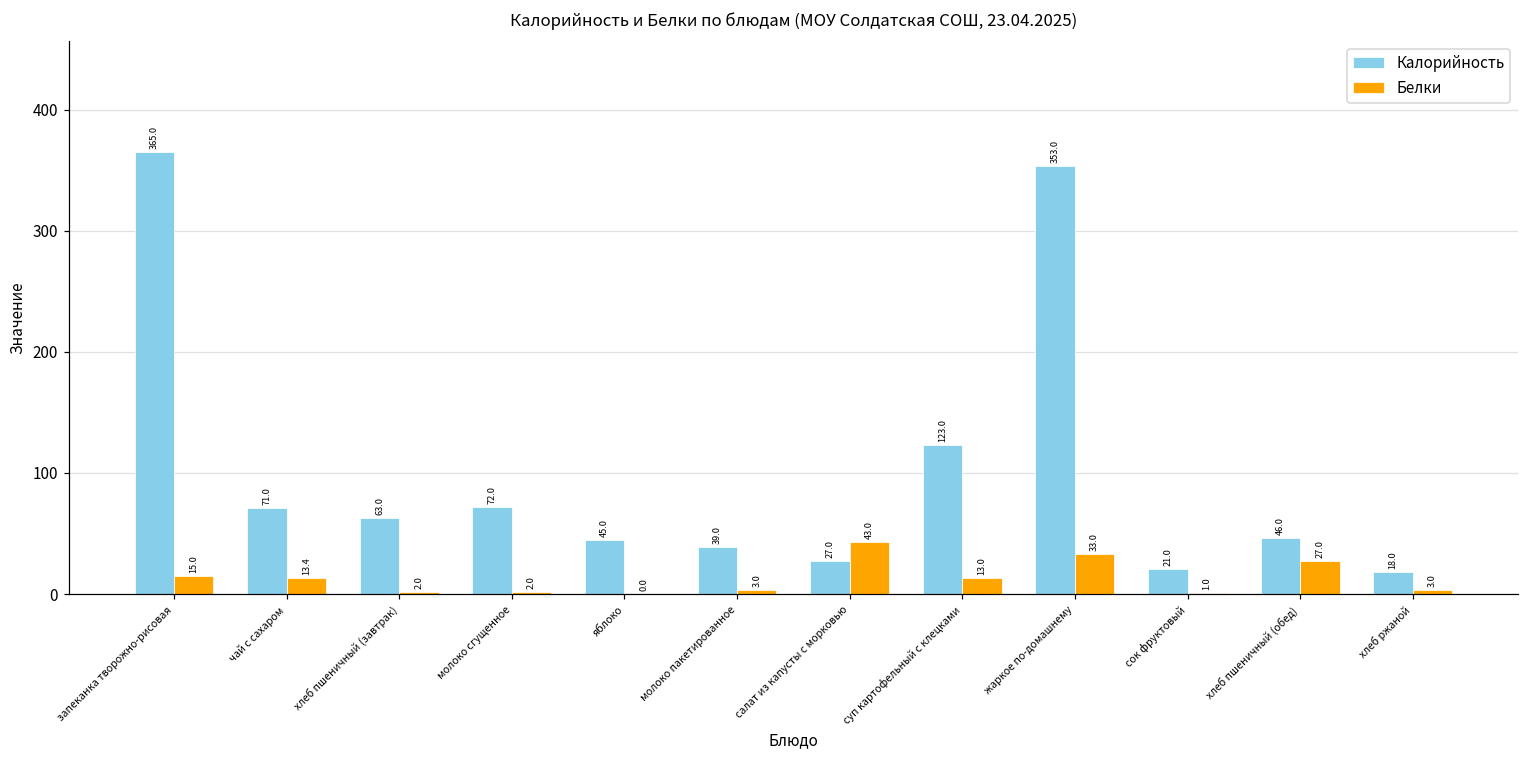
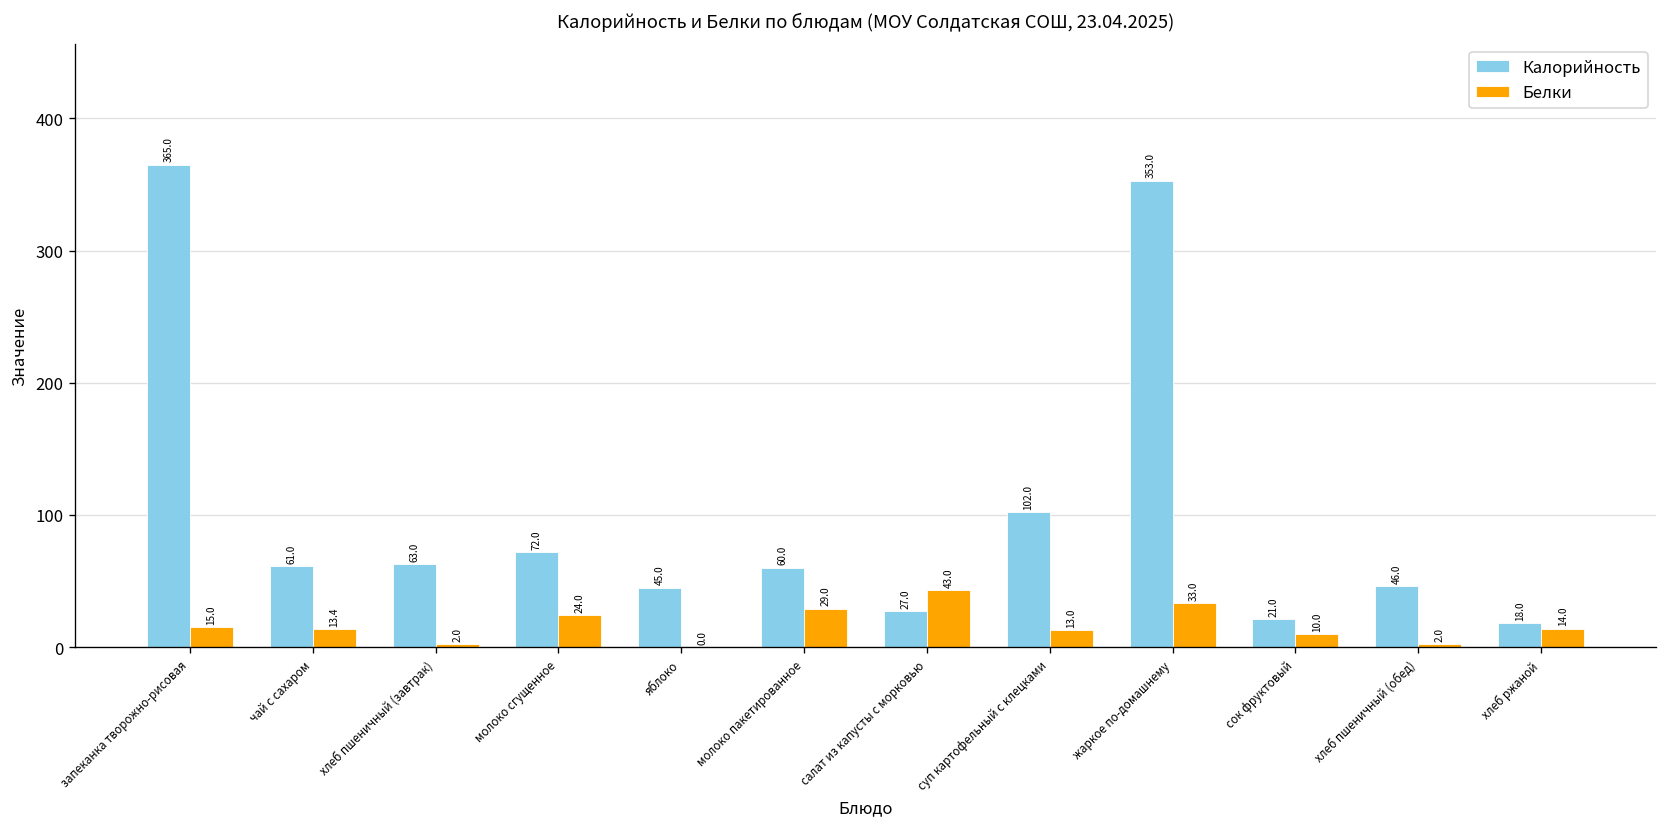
  {
    "Калорийность": {
      "запеканка творожно-рисовая": 365.0,
-     "чай с сахаром": 71.0,
+     "чай с сахаром": 61.0,
      "хлеб пшеничный (завтрак)": 63.0,
      "молоко сгущенное": 72.0,
      "яблоко": 45.0,
-     "молоко пакетированное": 39.0,
+     "молоко пакетированное": 60.0,
      "салат из капусты с морковью": 27.0,
-     "суп картофельный с клецками": 123.0,
+     "суп картофельный с клецками": 102.0,
      "жаркое по-домашнему": 353.0,
      "сок фруктовый": 21.0,
      "хлеб пшеничный (обед)": 46.0,
      "хлеб ржаной": 18.0
    },
    "Белки": {
      "запеканка творожно-рисовая": 15.0,
      "чай с сахаром": 13.4,
      "хлеб пшеничный (завтрак)": 2.0,
-     "молоко сгущенное": 2.0,
+     "молоко сгущенное": 24.0,
      "яблоко": 0.0,
-     "молоко пакетированное": 3.0,
+     "молоко пакетированное": 29.0,
      "салат из капусты с морковью": 43.0,
      "суп картофельный с клецками": 13.0,
      "жаркое по-домашнему": 33.0,
-     "сок фруктовый": 1.0,
-     "хлеб пшеничный (обед)": 27.0,
-     "хлеб ржаной": 3.0
+     "сок фруктовый": 10.0,
+     "хлеб пшеничный (обед)": 2.0,
+     "хлеб ржаной": 14.0
    }
  }
